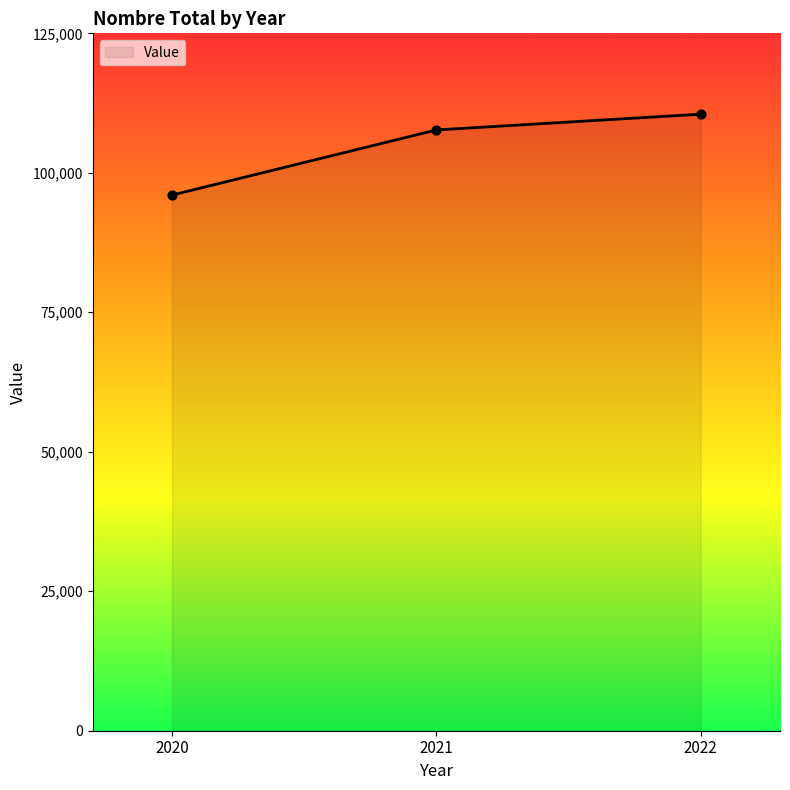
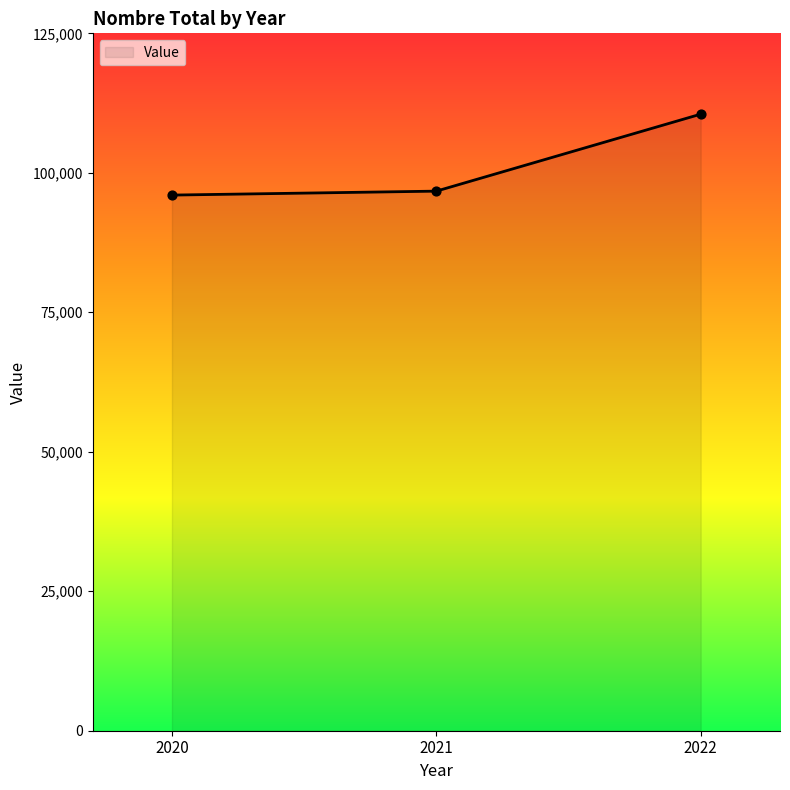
  {
    "2020": "96,000",
-   "2021": "108,000",
+   "2021": "97,000",
    "2022": "111,000"
  }
